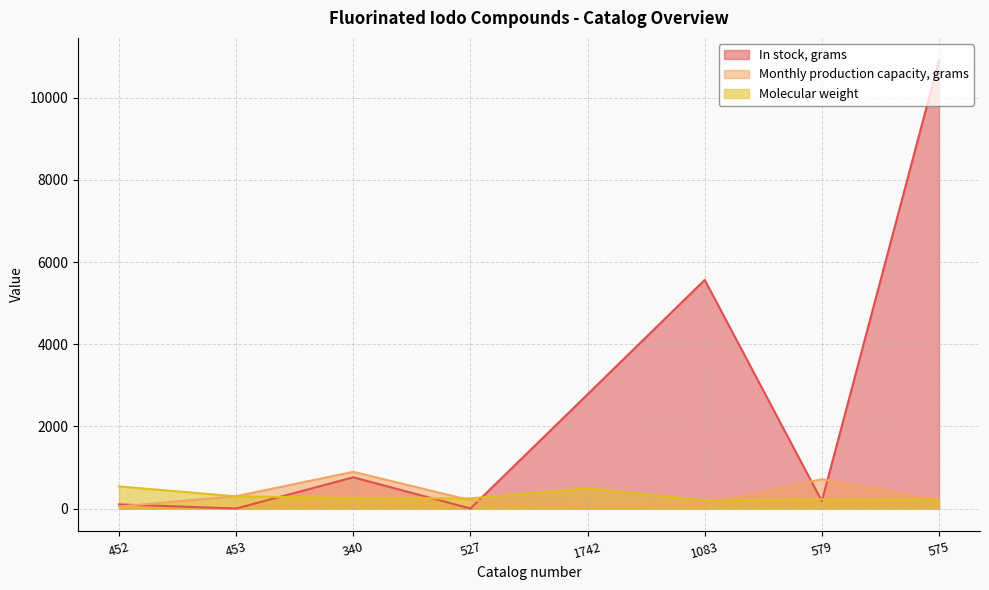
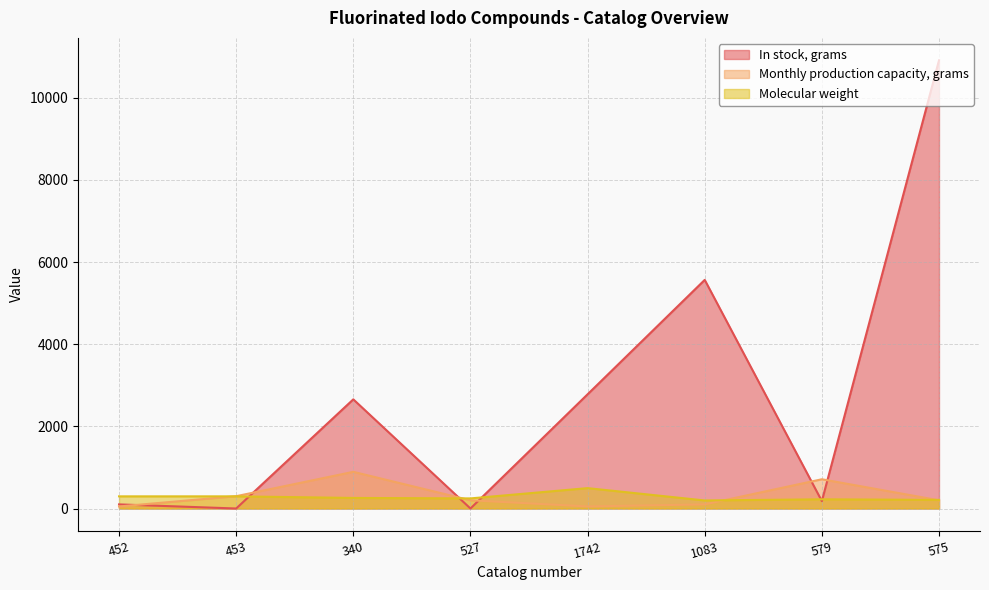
  {
    "In stock, grams": {
      "453": 0,
-     "340": 800,
+     "340": 2700,
      "527": 0,
      "1742": 2800,
      "1083": 5600
    },
    "Monthly production capacity, grams": {
      "340": 900,
      "1742": 100,
      "1083": 100,
      "579": 700
    },
    "Molecular weight": {
-     "452": 500,
+     "452": 300,
      "340": 300,
      "1742": 500,
      "1083": 200
    }
  }
